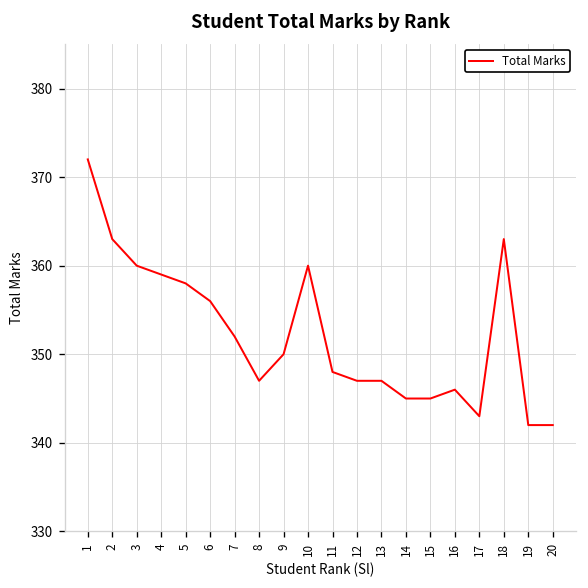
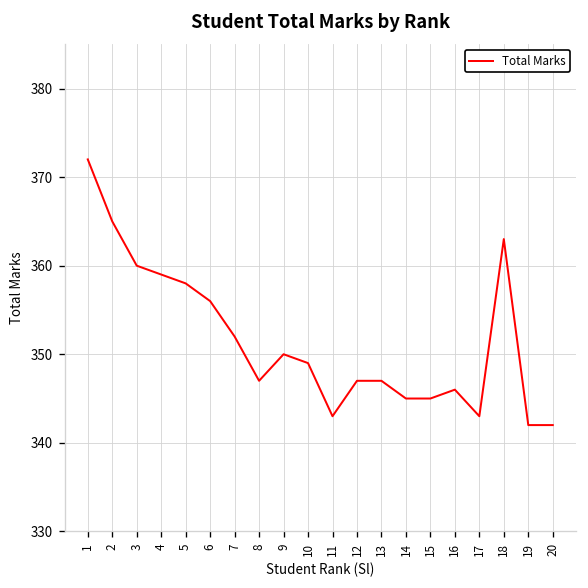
  {
    "1": 372,
-   "2": 363,
+   "2": 365,
    "3": 360,
    "4": 359,
    "5": 358,
    "6": 356,
    "7": 352,
    "8": 347,
    "9": 350,
-   "10": 360,
-   "11": 348,
+   "10": 349,
+   "11": 343,
    "12": 347,
    "13": 347,
    "14": 345,
    "15": 345,
    "16": 346,
    "17": 343,
    "18": 363,
    "19": 342,
    "20": 342
  }
